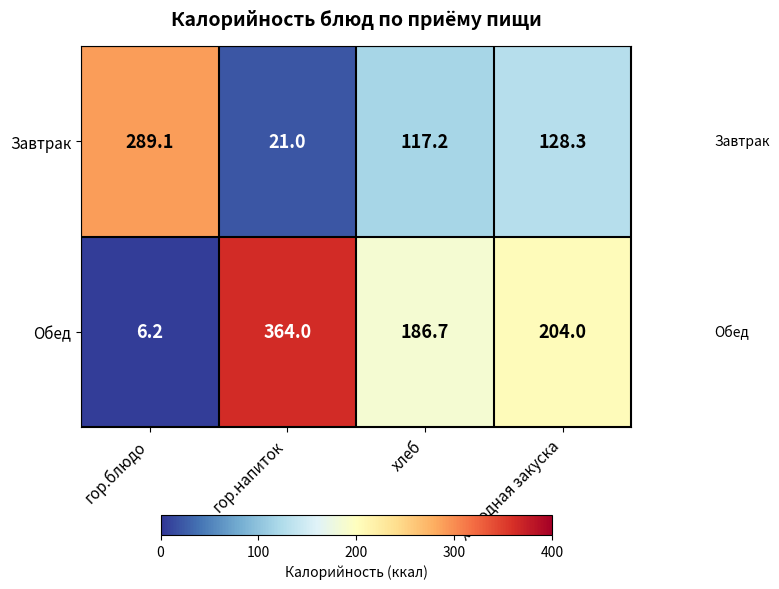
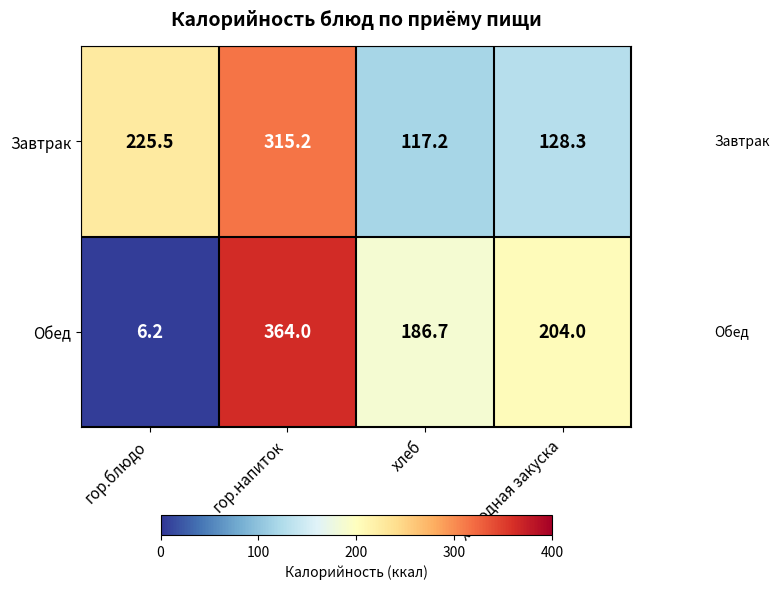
  {
    "Завтрак": {
-     "гор.блюдо": 289.1,
-     "гор.напиток": 21.0,
+     "гор.блюдо": 225.5,
+     "гор.напиток": 315.2,
      "хлеб": 117.2,
      "холодная закуска": 128.3
    },
    "Обед": {
      "гор.блюдо": 6.2,
      "гор.напиток": 364.0,
      "хлеб": 186.7,
      "холодная закуска": 204.0
    }
  }
